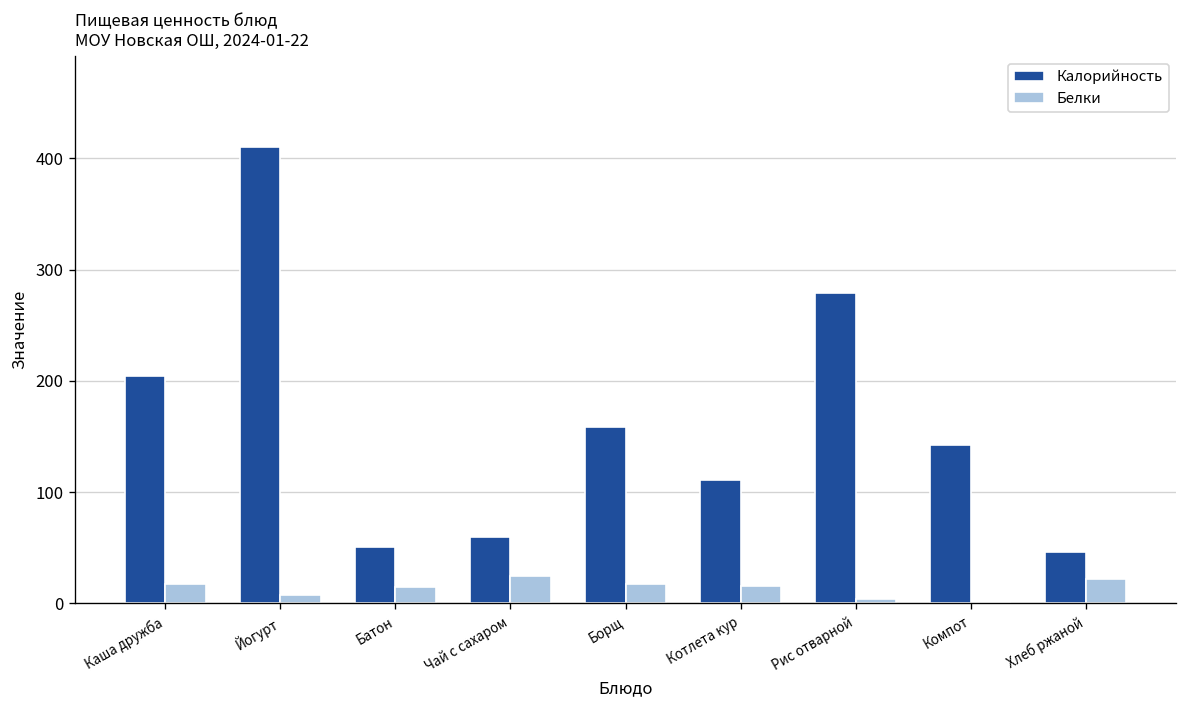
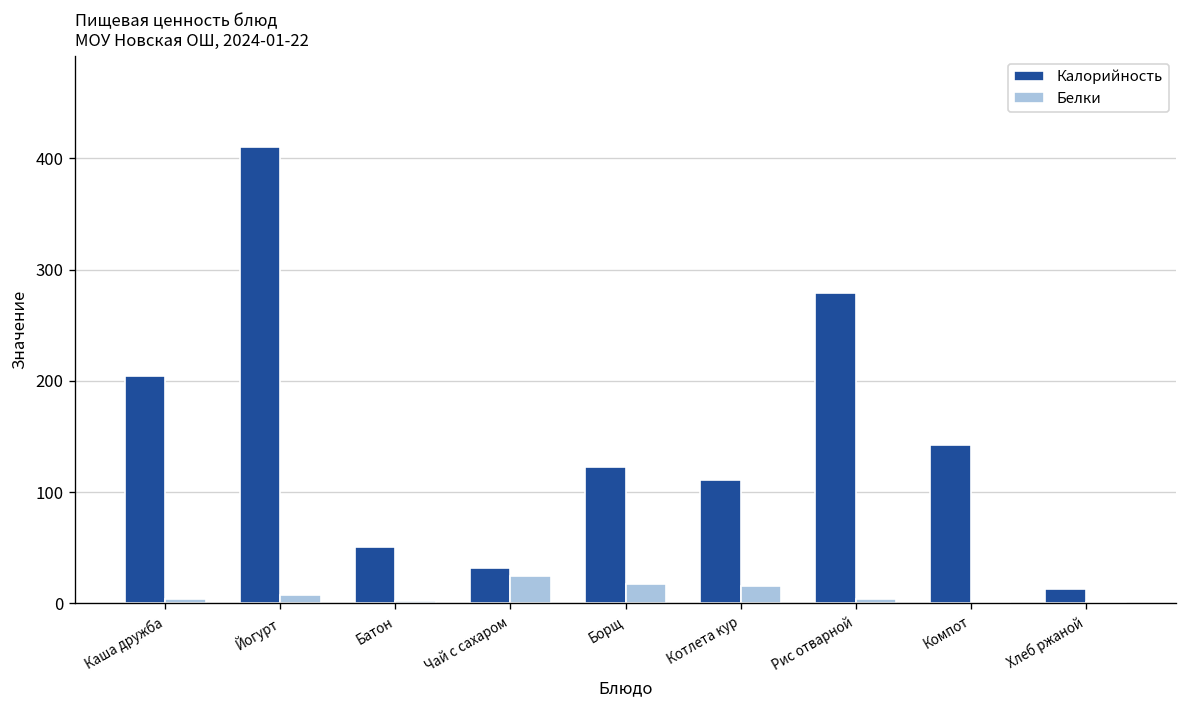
  {
    "Калорийность": {
      "Каша дружба": 200,
      "Йогурт": 410,
      "Батон": 50,
-     "Чай с сахаром": 60,
-     "Борщ": 160,
+     "Чай с сахаром": 30,
+     "Борщ": 120,
      "Котлета кур": 110,
      "Рис отварной": 280,
      "Компот": 140,
-     "Хлеб ржаной": 50
+     "Хлеб ржаной": 10
    },
    "Белки": {
-     "Каша дружба": 20,
+     "Каша дружба": 0,
      "Йогурт": 10,
-     "Батон": 20,
+     "Батон": 0,
      "Чай с сахаром": 20,
      "Борщ": 20,
      "Котлета кур": 20,
      "Рис отварной": 0,
-     "Хлеб ржаной": 20
+     "Хлеб ржаной": 0
    }
  }
